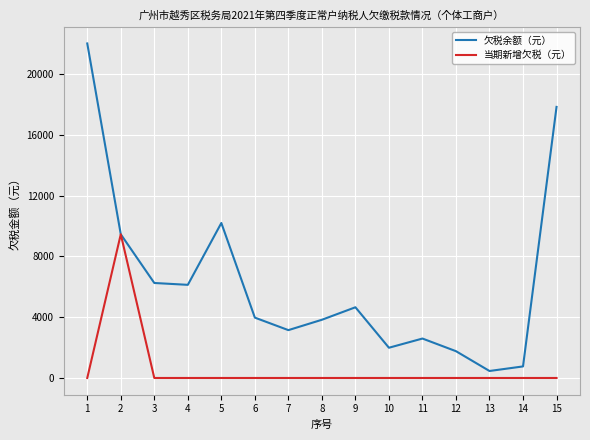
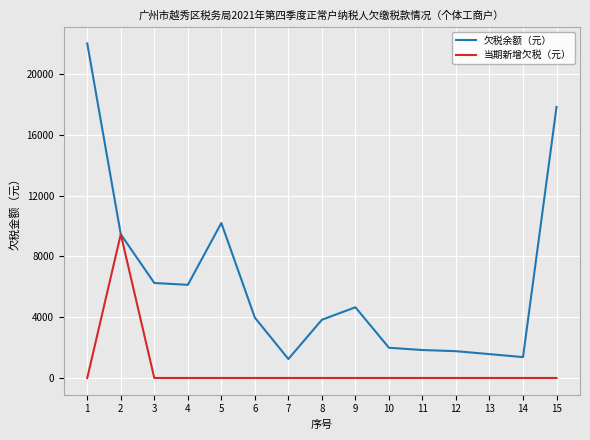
  {
    "欠税余额（元）": {
      "1": 22000,
      "3": 6300,
      "4": 6100,
      "5": 10200,
      "6": 4000,
-     "7": 3200,
+     "7": 1200,
      "8": 3800,
      "9": 4700,
      "10": 2000,
-     "11": 2600,
+     "11": 1800,
      "12": 1800,
-     "13": 500,
-     "14": 800,
+     "13": 1600,
+     "14": 1400,
      "15": 17800
    },
    "当期新增欠税（元）": {
      "1": 0,
      "3": 0,
      "4": 0,
      "5": 0,
      "6": 0,
      "7": 0,
      "8": 0,
      "9": 0,
      "10": 0,
      "11": 0,
      "12": 0,
      "13": 0,
      "14": 0,
      "15": 0
    }
  }
